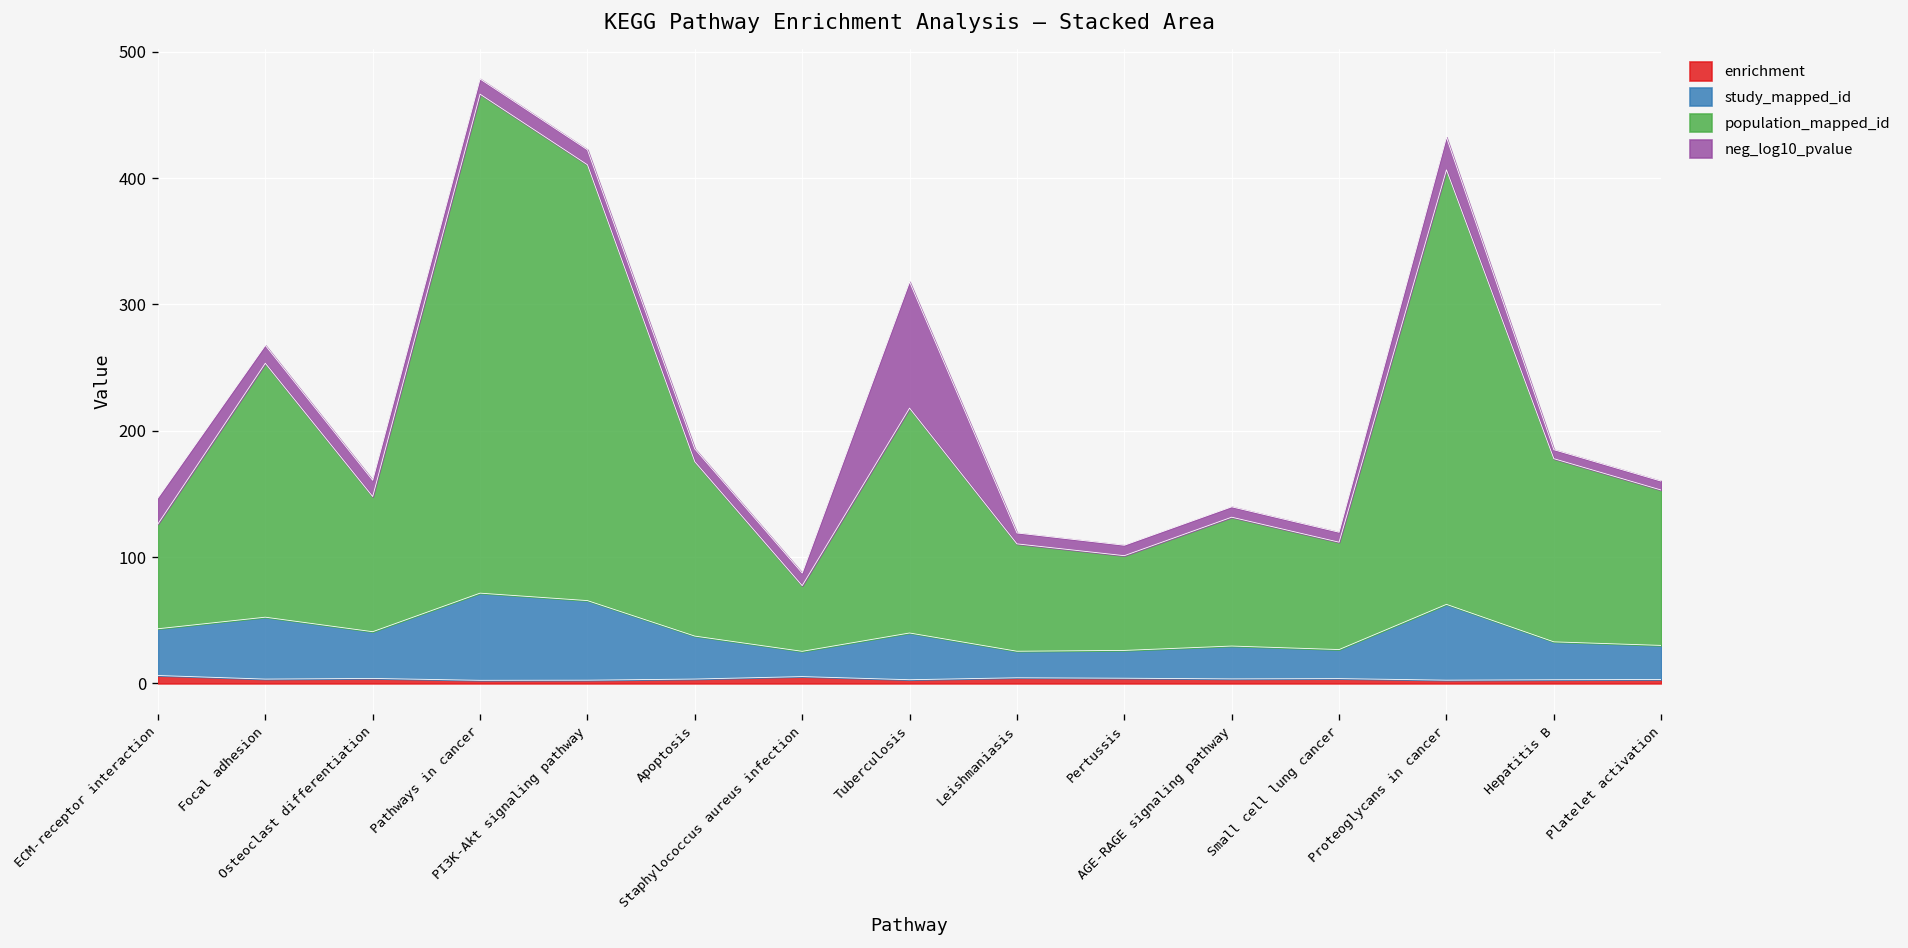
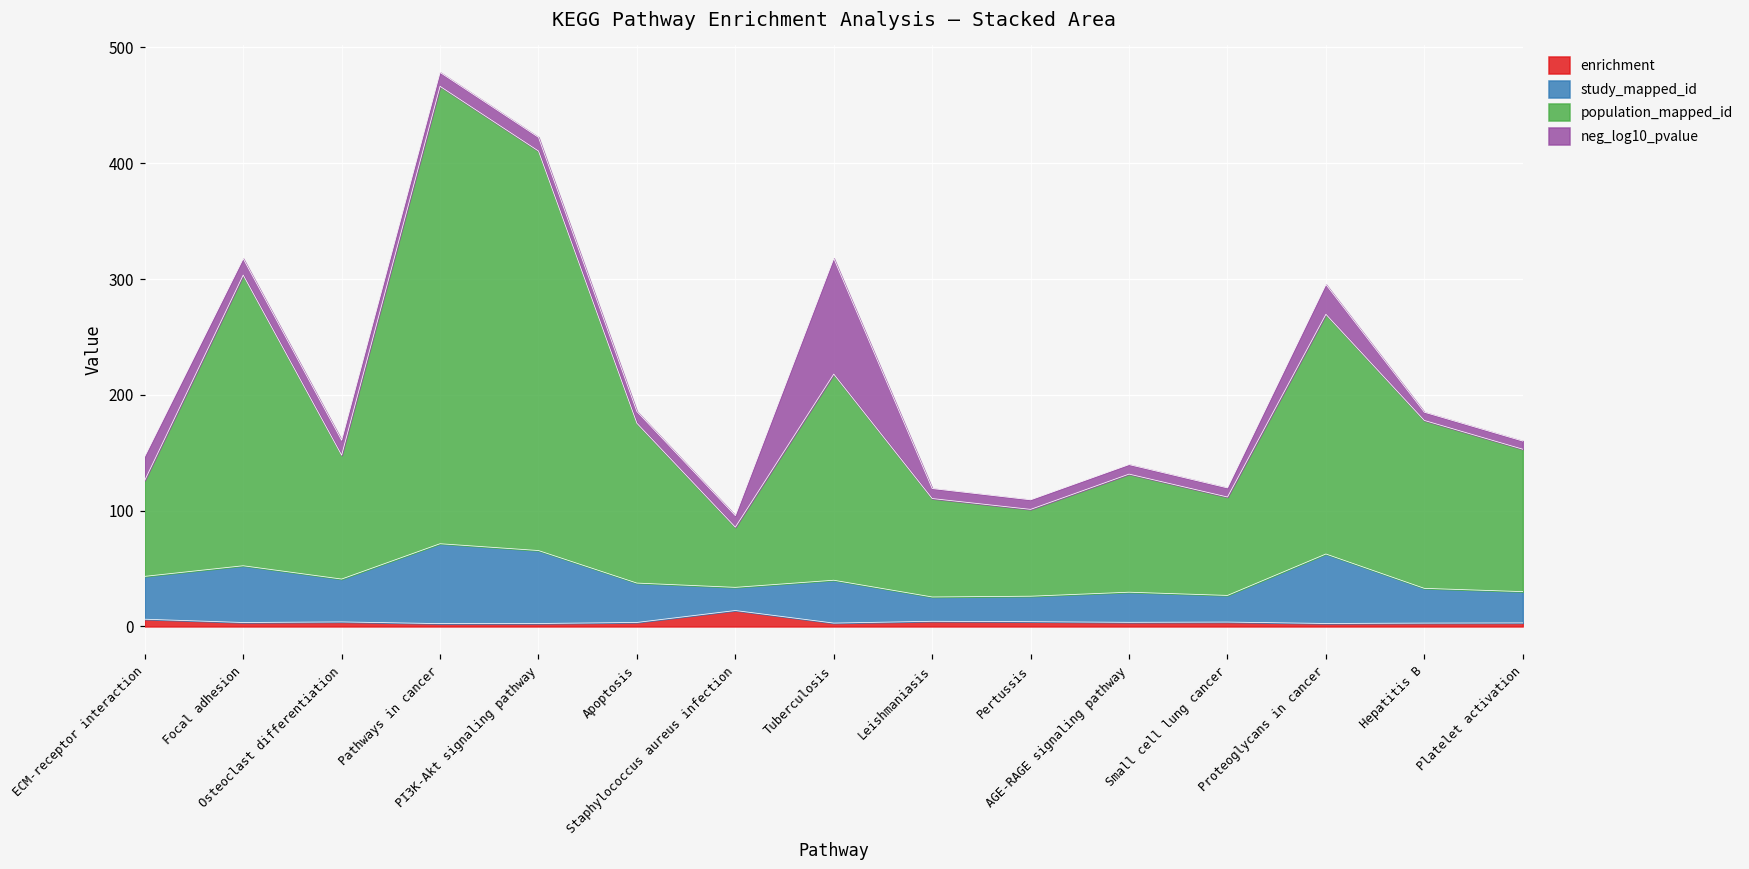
  {
    "enrichment": {
      "ECM-receptor interaction": 6,
      "Focal adhesion": 3,
      "Osteoclast differentiation": 4,
      "Pathways in cancer": 2,
      "PI3K-Akt signaling pathway": 3,
      "Apoptosis": 3,
-     "Staphylococcus aureus infection": 5,
+     "Staphylococcus aureus infection": 14,
      "Tuberculosis": 3,
      "Leishmaniasis": 4,
      "Pertussis": 4,
      "AGE-RAGE signaling pathway": 4,
      "Small cell lung cancer": 4,
      "Proteoglycans in cancer": 3,
      "Hepatitis B": 3,
      "Platelet activation": 3
    },
    "study_mapped_id": {
      "ECM-receptor interaction": 37,
      "Focal adhesion": 49,
      "Osteoclast differentiation": 37,
      "Pathways in cancer": 69,
      "PI3K-Akt signaling pathway": 63,
      "Apoptosis": 34,
      "Staphylococcus aureus infection": 20,
      "Tuberculosis": 37,
      "Leishmaniasis": 21,
      "Pertussis": 22,
      "AGE-RAGE signaling pathway": 26,
      "Small cell lung cancer": 23,
      "Proteoglycans in cancer": 60,
      "Hepatitis B": 30,
      "Platelet activation": 27
    },
    "population_mapped_id": {
      "ECM-receptor interaction": 83,
-     "Focal adhesion": 201,
+     "Focal adhesion": 251,
      "Osteoclast differentiation": 107,
      "Pathways in cancer": 395,
      "PI3K-Akt signaling pathway": 345,
      "Apoptosis": 138,
      "Staphylococcus aureus infection": 52,
      "Tuberculosis": 178,
      "Leishmaniasis": 85,
      "Pertussis": 75,
      "AGE-RAGE signaling pathway": 102,
      "Small cell lung cancer": 85,
-     "Proteoglycans in cancer": 344,
+     "Proteoglycans in cancer": 207,
      "Hepatitis B": 145,
      "Platelet activation": 123
    },
    "neg_log10_pvalue": {
      "ECM-receptor interaction": 21,
      "Focal adhesion": 14,
      "Osteoclast differentiation": 13,
      "Pathways in cancer": 12,
      "PI3K-Akt signaling pathway": 12,
      "Apoptosis": 10,
      "Staphylococcus aureus infection": 10,
      "Tuberculosis": 100,
      "Leishmaniasis": 9,
      "Pertussis": 8,
      "AGE-RAGE signaling pathway": 8,
      "Small cell lung cancer": 8,
      "Proteoglycans in cancer": 26,
      "Hepatitis B": 7,
      "Platelet activation": 7
    }
  }
